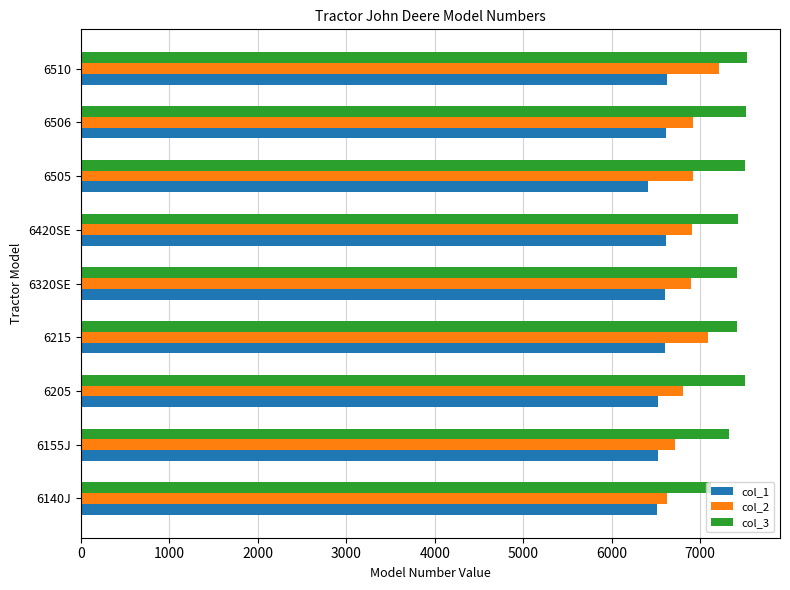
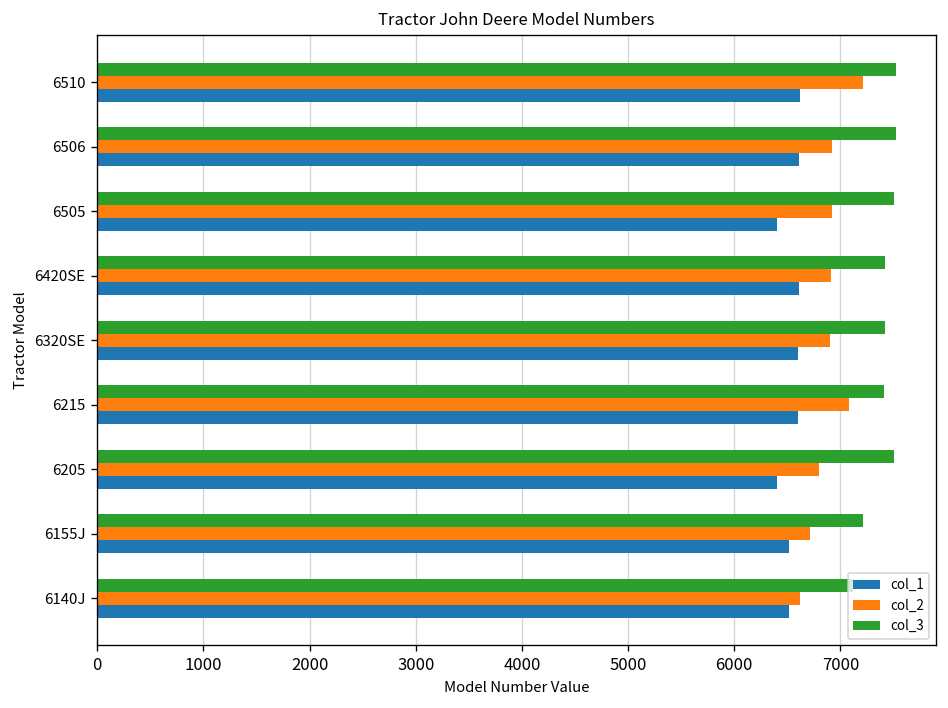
  {
    "col_1": {
      "6510": 6600,
      "6506": 6600,
      "6505": 6400,
      "6420SE": 6600,
      "6320SE": 6600,
      "6215": 6600,
-     "6205": 6500,
+     "6205": 6400,
      "6155J": 6500,
      "6140J": 6500
    },
    "col_2": {
      "6510": 7200,
      "6506": 6900,
      "6505": 6900,
      "6420SE": 6900,
      "6320SE": 6900,
      "6215": 7100,
      "6205": 6800,
      "6155J": 6700,
      "6140J": 6600
    },
    "col_3": {
      "6510": 7500,
      "6506": 7500,
      "6505": 7500,
      "6420SE": 7400,
      "6320SE": 7400,
      "6215": 7400,
      "6205": 7500,
-     "6155J": 7300
+     "6155J": 7200
    }
  }
